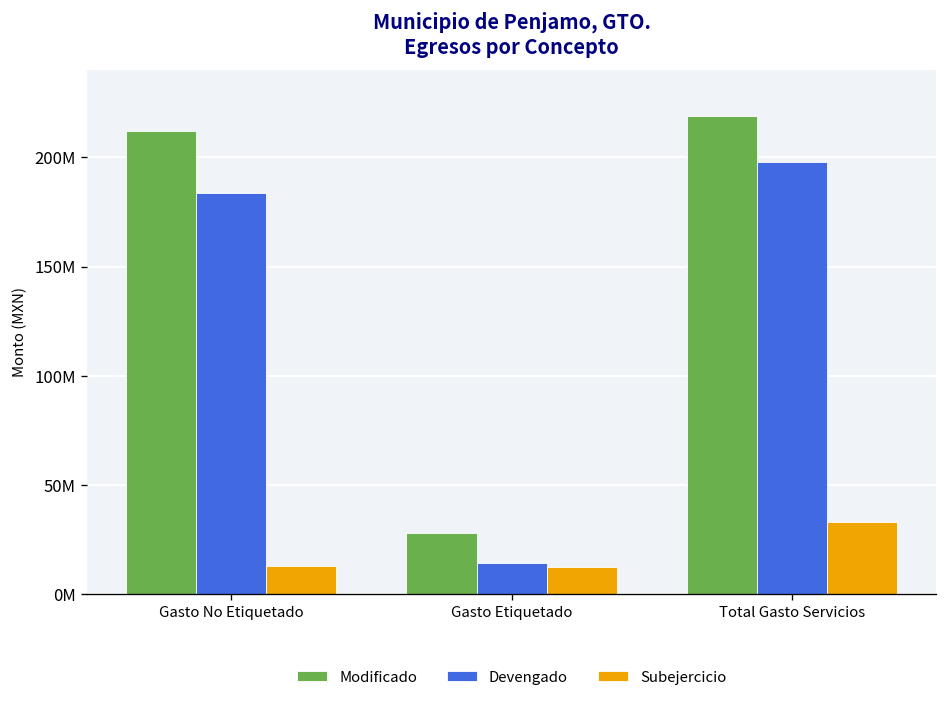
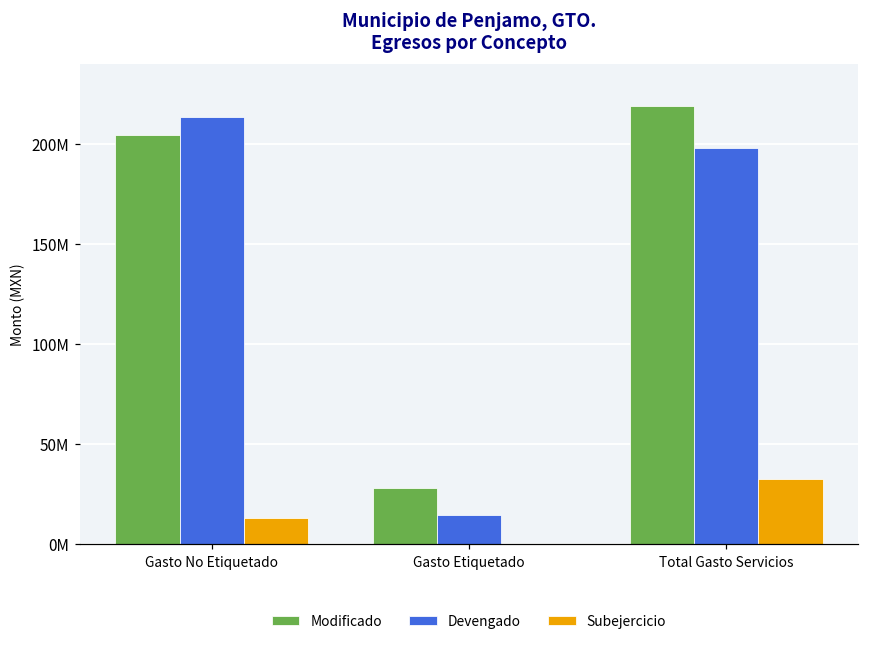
  {
    "Modificado": {
-     "Gasto No Etiquetado": 212000000,
+     "Gasto No Etiquetado": 205000000,
      "Gasto Etiquetado": 28000000,
      "Total Gasto Servicios": 219000000
    },
    "Devengado": {
-     "Gasto No Etiquetado": 184000000,
+     "Gasto No Etiquetado": 213000000,
      "Gasto Etiquetado": 14000000,
      "Total Gasto Servicios": 198000000
    },
    "Subejercicio": {
      "Gasto No Etiquetado": 13000000,
-     "Gasto Etiquetado": 12000000,
+     "Gasto Etiquetado": 0,
      "Total Gasto Servicios": 33000000
    }
  }
